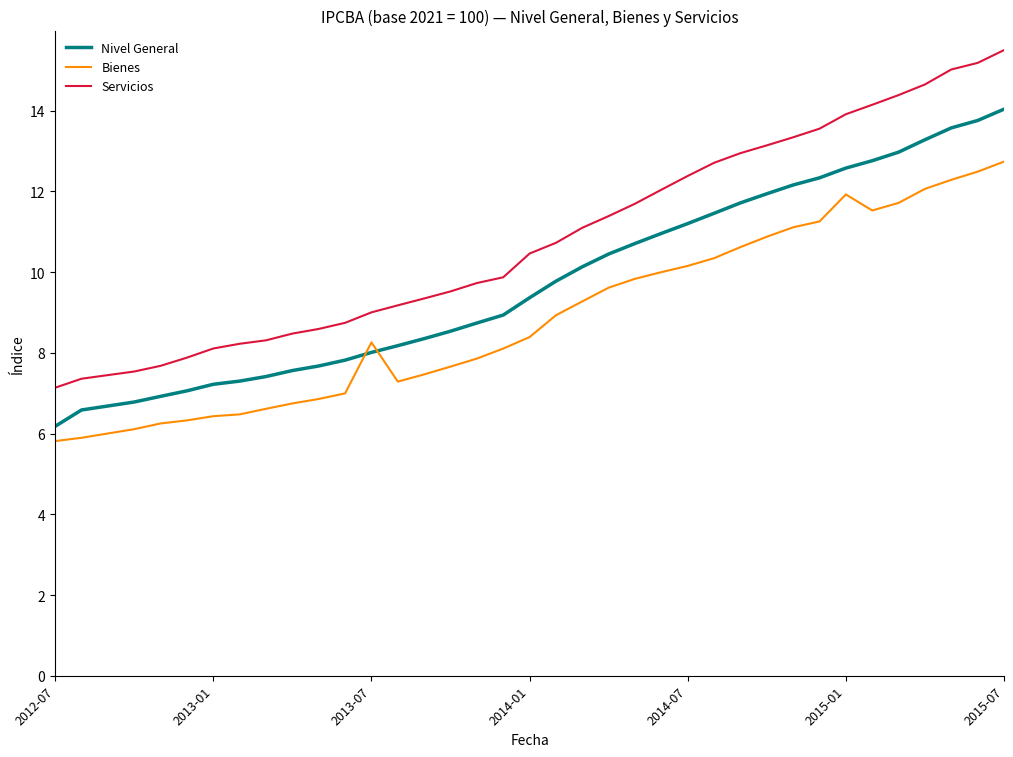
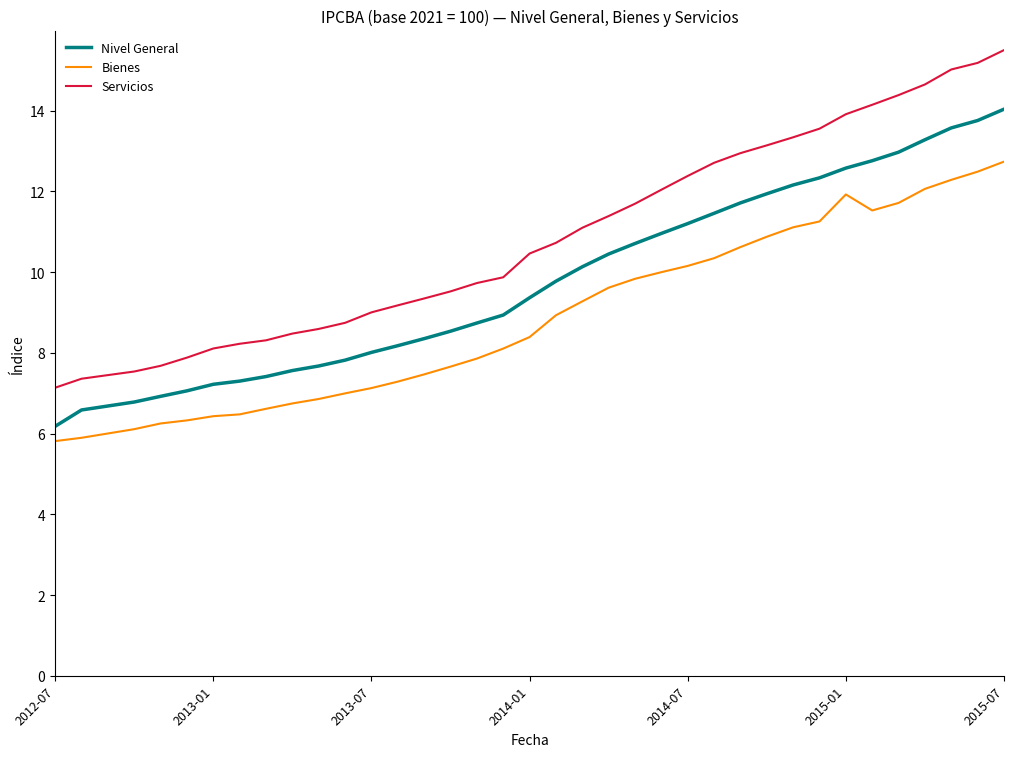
  {
    "Nivel General": {
      "2012-07": 6.2,
      "2013-01": 7.2,
      "2013-07": 8.0,
      "2014-01": 9.4,
      "2014-07": 11.2,
      "2015-01": 12.6,
      "2015-07": 14.0
    },
    "Bienes": {
      "2012-07": 5.8,
      "2013-01": 6.4,
-     "2013-07": 8.3,
+     "2013-07": 7.1,
      "2014-01": 8.4,
      "2014-07": 10.2,
      "2015-01": 11.9,
      "2015-07": 12.7
    },
    "Servicios": {
      "2012-07": 7.1,
      "2013-01": 8.1,
      "2013-07": 9.0,
      "2014-01": 10.5,
      "2014-07": 12.4,
      "2015-01": 13.9,
      "2015-07": 15.5
    }
  }
